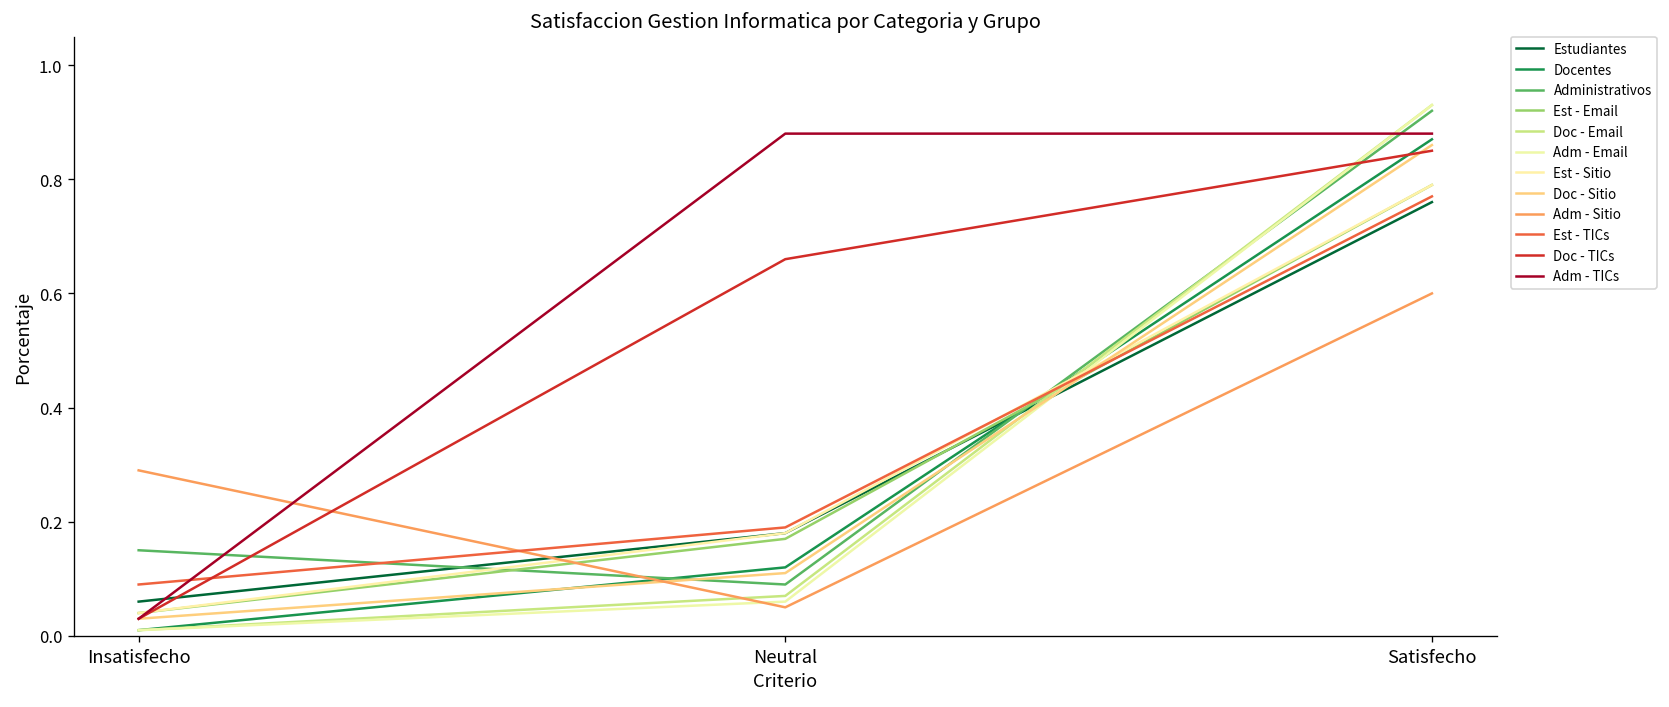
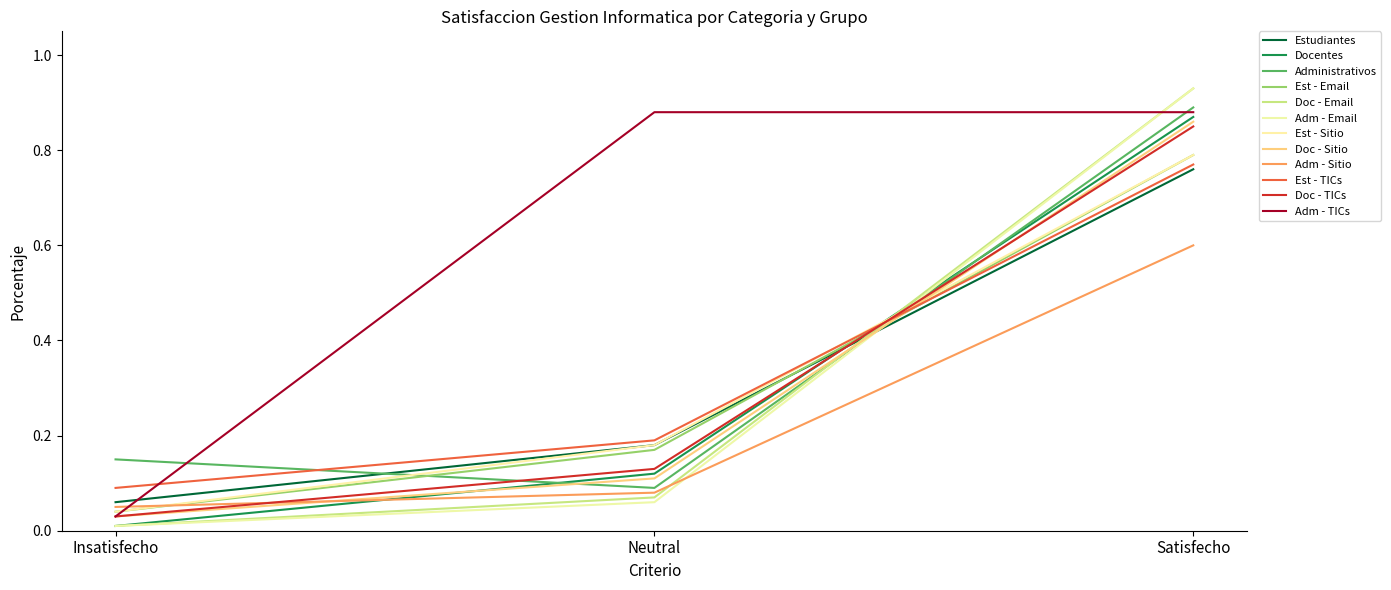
  {
    "Administrativos": {
      "Insatisfecho": 0.15,
      "Neutral": 0.09,
-     "Satisfecho": 0.92
+     "Satisfecho": 0.89
    },
    "Adm - Sitio": {
-     "Insatisfecho": 0.29,
-     "Neutral": 0.05,
+     "Insatisfecho": 0.05,
+     "Neutral": 0.08,
      "Satisfecho": 0.60
    },
    "Est - TICs": {
      "Insatisfecho": 0.09,
      "Neutral": 0.19,
      "Satisfecho": 0.77
    },
    "Doc - TICs": {
-     "Neutral": 0.66,
+     "Neutral": 0.13,
      "Satisfecho": 0.85
    },
    "Adm - TICs": {
      "Neutral": 0.88,
      "Satisfecho": 0.88
    }
  }
